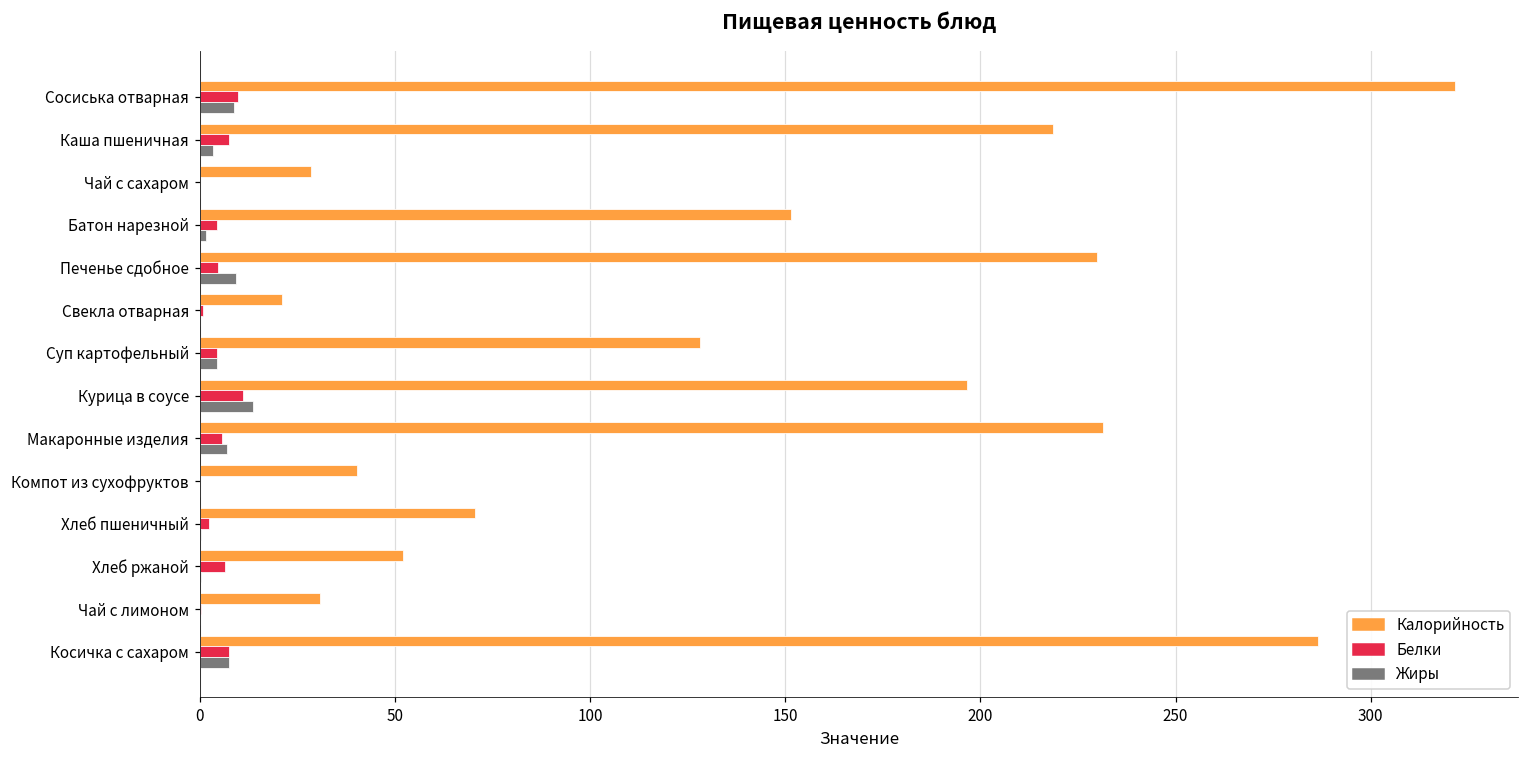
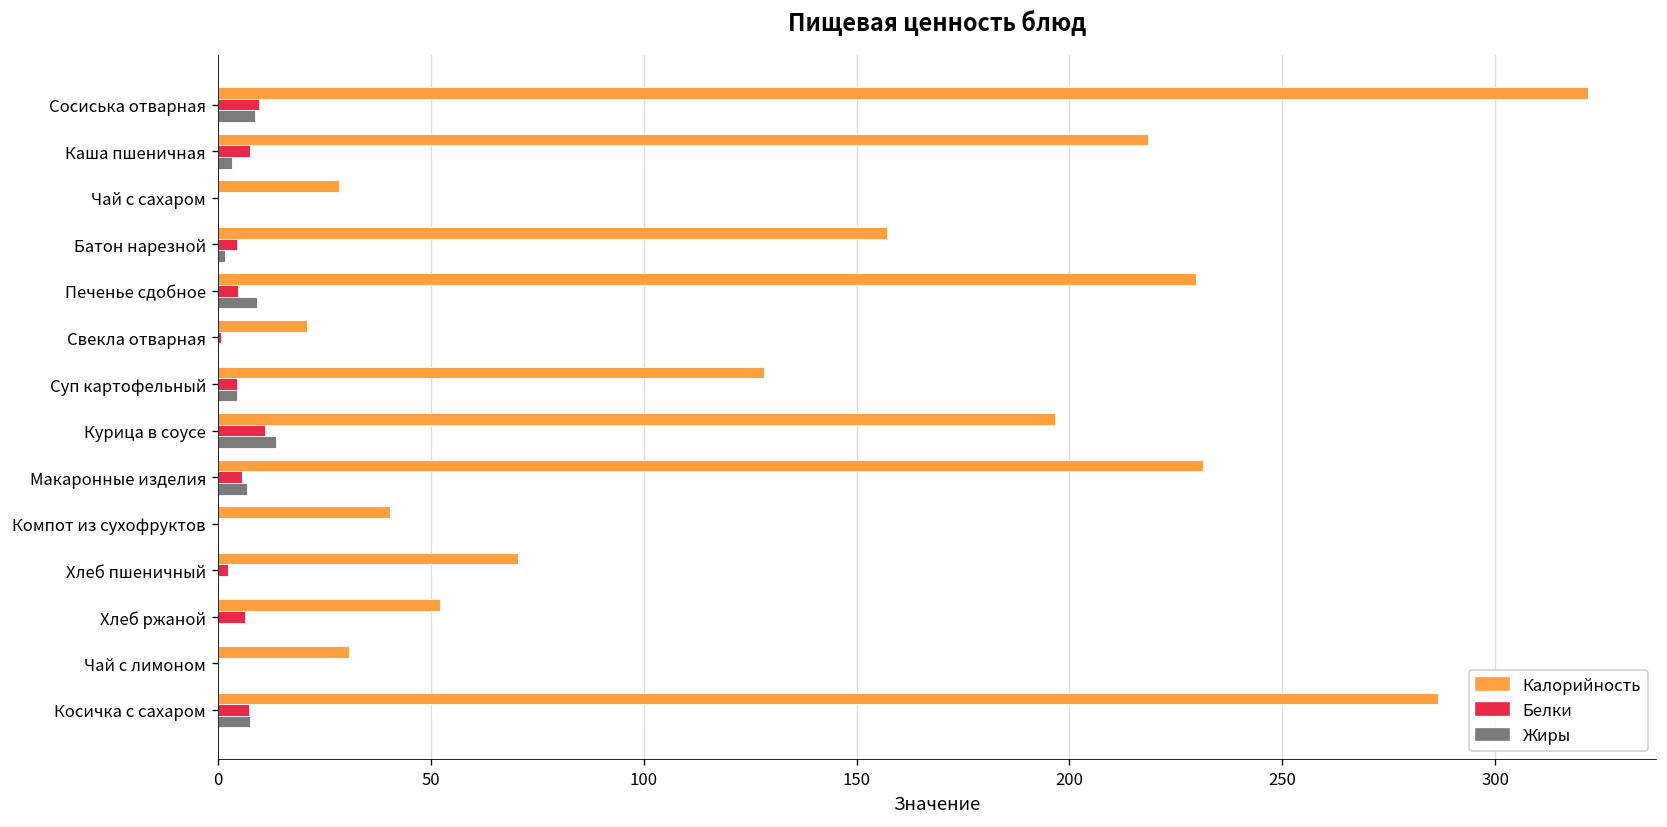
  {
    "Калорийность": {
      "Сосиська отварная": 322,
      "Каша пшеничная": 219,
      "Чай с сахаром": 28,
-     "Батон нарезной": 151,
+     "Батон нарезной": 157,
      "Печенье сдобное": 230,
      "Свекла отварная": 21,
      "Суп картофельный": 128,
      "Курица в соусе": 197,
      "Макаронные изделия": 231,
      "Компот из сухофруктов": 40,
      "Хлеб пшеничный": 71,
      "Хлеб ржаной": 52,
      "Чай с лимоном": 31,
      "Косичка с сахаром": 286
    },
    "Белки": {
      "Сосиська отварная": 10,
      "Каша пшеничная": 8,
      "Батон нарезной": 5,
      "Печенье сдобное": 5,
      "Свекла отварная": 1,
      "Суп картофельный": 5,
      "Курица в соусе": 11,
      "Макаронные изделия": 6,
      "Хлеб пшеничный": 2,
      "Хлеб ржаной": 6,
      "Косичка с сахаром": 7
    },
    "Жиры": {
      "Сосиська отварная": 9,
      "Каша пшеничная": 3,
      "Чай с сахаром": 0,
      "Батон нарезной": 2,
      "Печенье сдобное": 9,
      "Суп картофельный": 5,
      "Курица в соусе": 14,
      "Макаронные изделия": 7,
      "Компот из сухофруктов": 0,
      "Чай с лимоном": 0,
      "Косичка с сахаром": 8
    }
  }
